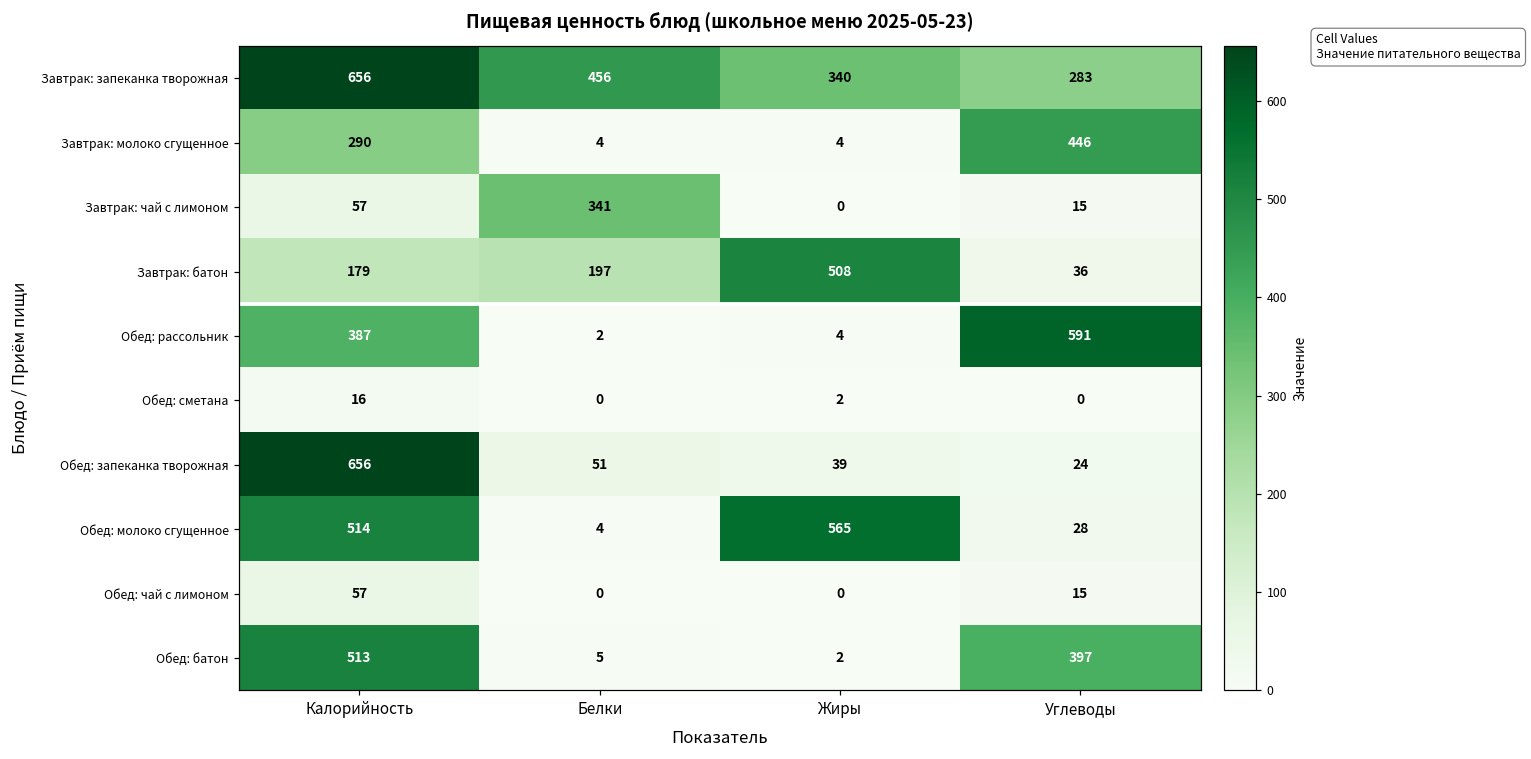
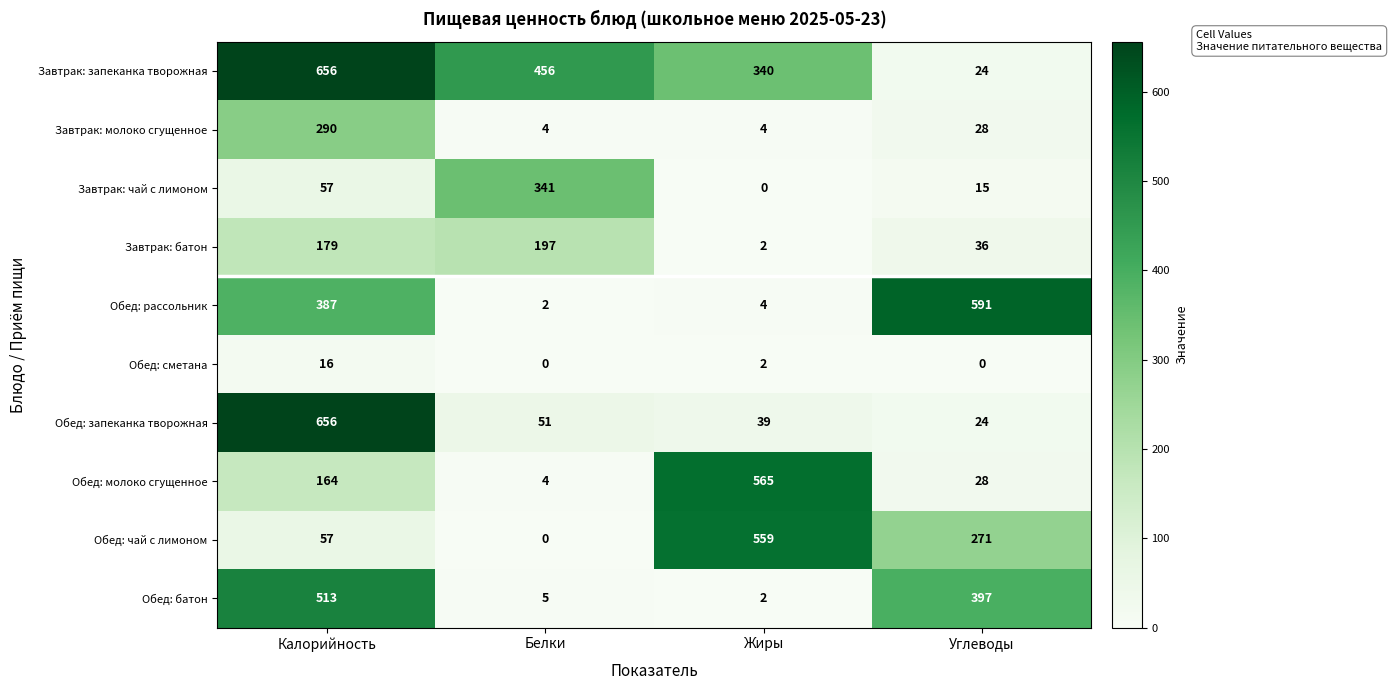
  {
    "Завтрак: запеканка творожная": {
      "Калорийность": 656,
      "Белки": 456,
      "Жиры": 340,
-     "Углеводы": 283
+     "Углеводы": 24
    },
    "Завтрак: молоко сгущенное": {
      "Калорийность": 290,
      "Белки": 4,
      "Жиры": 4,
-     "Углеводы": 446
+     "Углеводы": 28
    },
    "Завтрак: чай с лимоном": {
      "Калорийность": 57,
      "Белки": 341,
      "Жиры": 0,
      "Углеводы": 15
    },
    "Завтрак: батон": {
      "Калорийность": 179,
      "Белки": 197,
-     "Жиры": 508,
+     "Жиры": 2,
      "Углеводы": 36
    },
    "Обед: рассольник": {
      "Калорийность": 387,
      "Белки": 2,
      "Жиры": 4,
      "Углеводы": 591
    },
    "Обед: сметана": {
      "Калорийность": 16,
      "Белки": 0,
      "Жиры": 2,
      "Углеводы": 0
    },
    "Обед: запеканка творожная": {
      "Калорийность": 656,
      "Белки": 51,
      "Жиры": 39,
      "Углеводы": 24
    },
    "Обед: молоко сгущенное": {
-     "Калорийность": 514,
+     "Калорийность": 164,
      "Белки": 4,
      "Жиры": 565,
      "Углеводы": 28
    },
    "Обед: чай с лимоном": {
      "Калорийность": 57,
      "Белки": 0,
-     "Жиры": 0,
-     "Углеводы": 15
+     "Жиры": 559,
+     "Углеводы": 271
    },
    "Обед: батон": {
      "Калорийность": 513,
      "Белки": 5,
      "Жиры": 2,
      "Углеводы": 397
    }
  }
